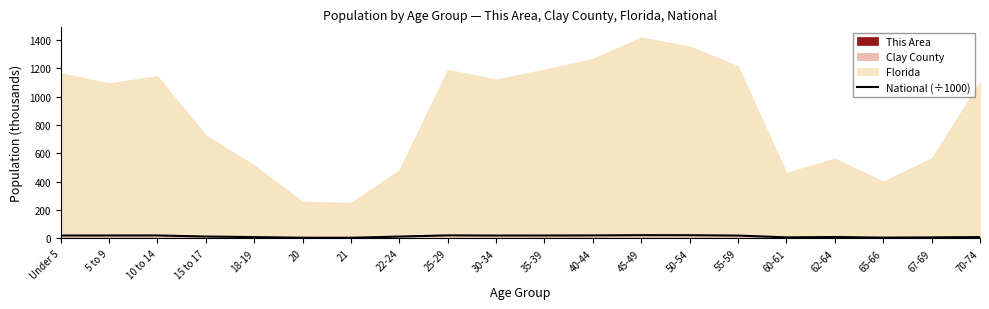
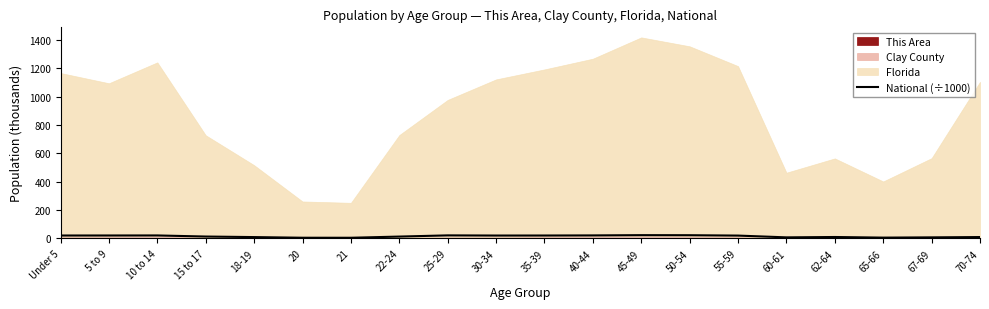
  {
    "Florida": {
      "Under 5": 1150,
      "5 to 9": 1080,
-     "10 to 14": 1130,
+     "10 to 14": 1230,
      "15 to 17": 720,
      "18-19": 510,
      "20": 260,
      "21": 250,
-     "22-24": 480,
-     "25-29": 1180,
+     "22-24": 720,
+     "25-29": 970,
      "30-34": 1110,
      "35-39": 1180,
      "40-44": 1250,
      "45-49": 1400,
      "50-54": 1340,
      "55-59": 1200,
      "60-61": 460,
      "62-64": 560,
      "65-66": 400,
      "67-69": 560,
      "70-74": 1100
    }
  }
